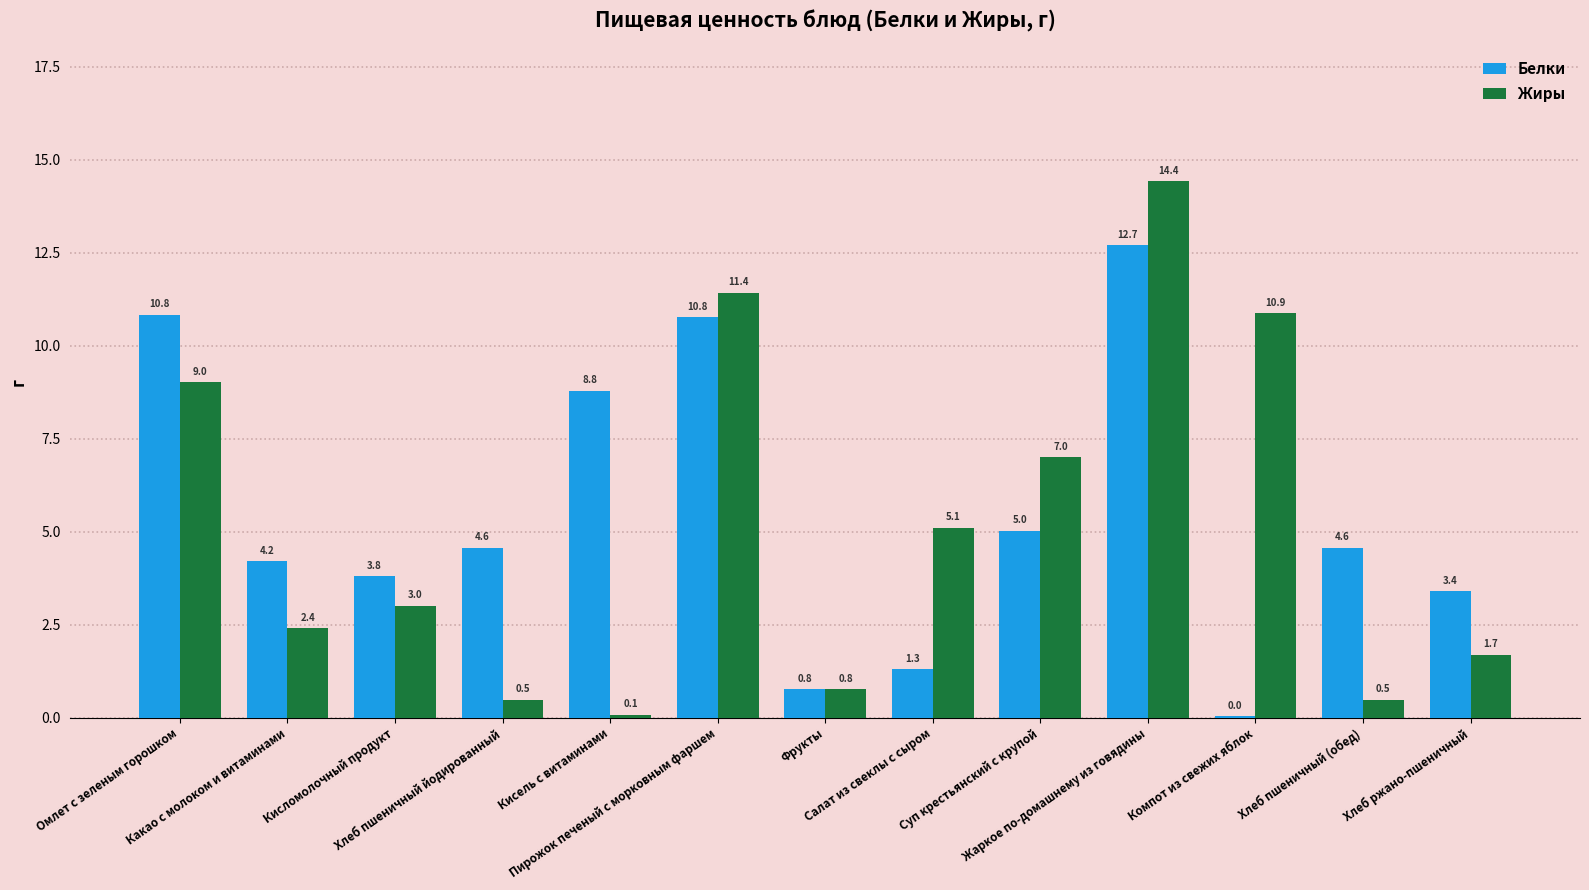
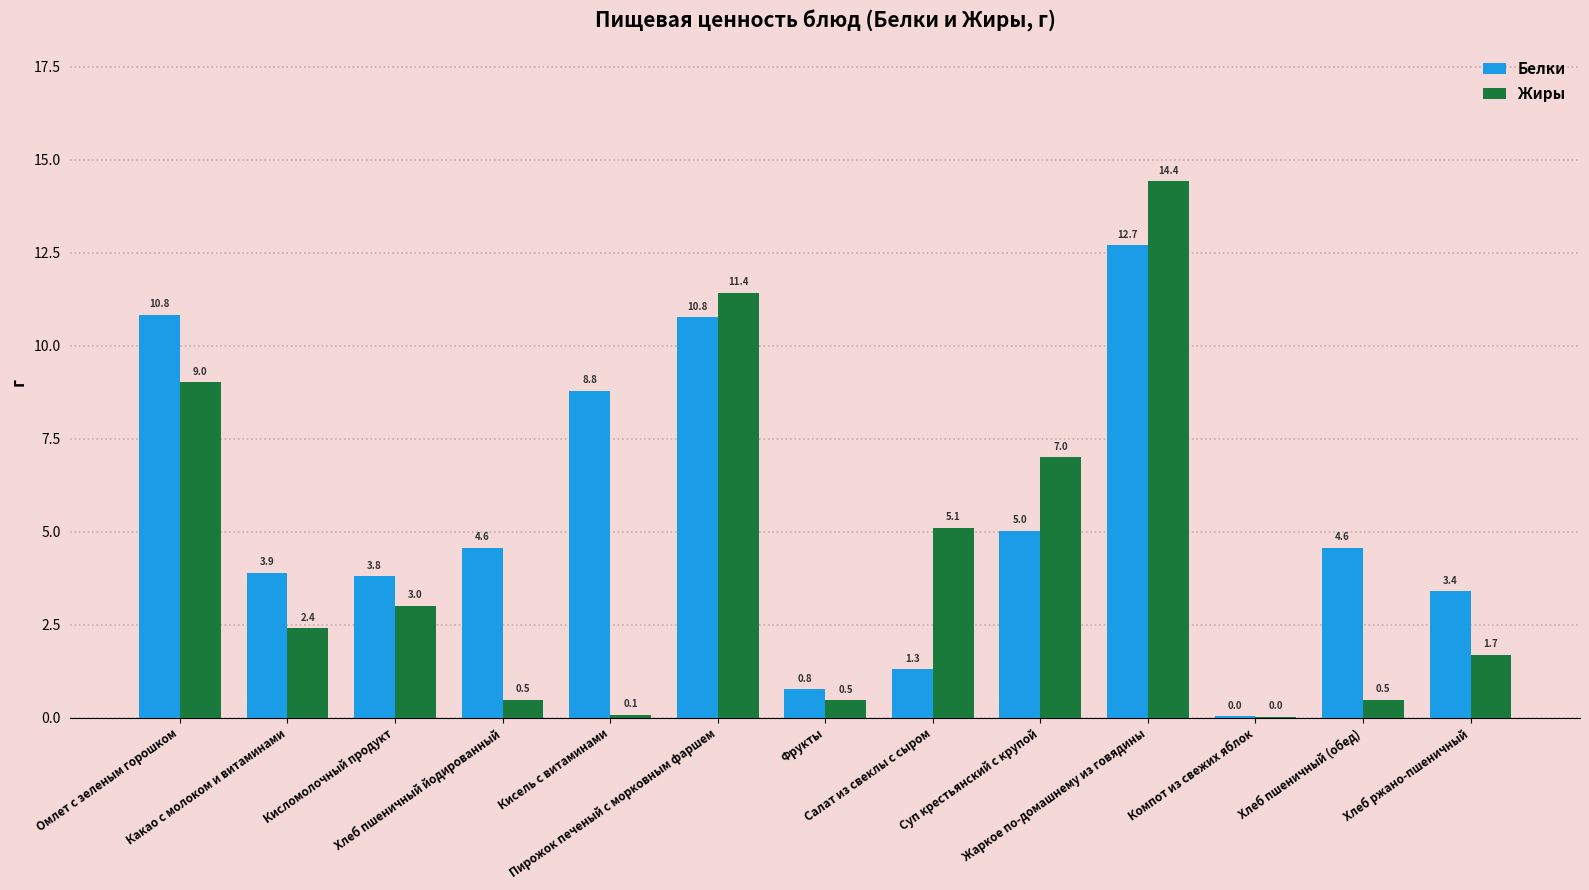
  {
    "Белки": {
      "Омлет с зеленым горошком": 10.8,
-     "Какао с молоком и витаминами": 4.2,
+     "Какао с молоком и витаминами": 3.9,
      "Кисломолочный продукт": 3.8,
      "Хлеб пшеничный йодированный": 4.6,
      "Кисель с витаминами": 8.8,
      "Пирожок печеный с морковным фаршем": 10.8,
      "Фрукты": 0.8,
      "Салат из свеклы с сыром": 1.3,
      "Суп крестьянский с крупой": 5.0,
      "Жаркое по-домашнему из говядины": 12.7,
      "Компот из свежих яблок": 0.0,
      "Хлеб пшеничный (обед)": 4.6,
      "Хлеб ржано-пшеничный": 3.4
    },
    "Жиры": {
      "Омлет с зеленым горошком": 9.0,
      "Какао с молоком и витаминами": 2.4,
      "Кисломолочный продукт": 3.0,
      "Хлеб пшеничный йодированный": 0.5,
      "Кисель с витаминами": 0.1,
      "Пирожок печеный с морковным фаршем": 11.4,
-     "Фрукты": 0.8,
+     "Фрукты": 0.5,
      "Салат из свеклы с сыром": 5.1,
      "Суп крестьянский с крупой": 7.0,
      "Жаркое по-домашнему из говядины": 14.4,
-     "Компот из свежих яблок": 10.9,
+     "Компот из свежих яблок": 0.0,
      "Хлеб пшеничный (обед)": 0.5,
      "Хлеб ржано-пшеничный": 1.7
    }
  }
